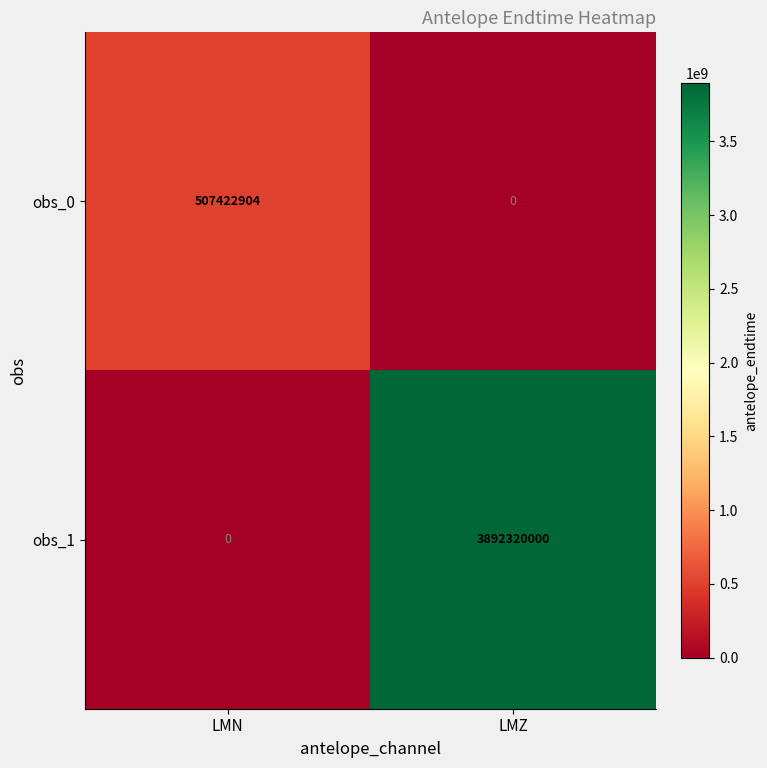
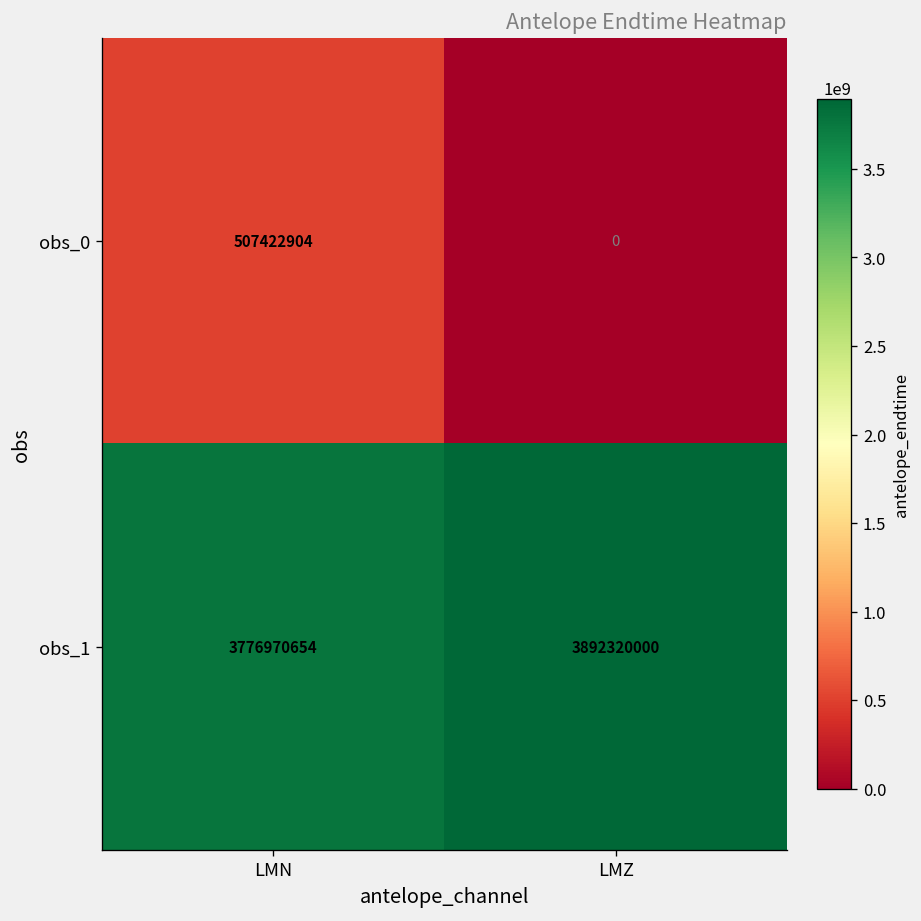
  {
    "obs_0": {
      "LMN": 507422904,
      "LMZ": 0
    },
    "obs_1": {
-     "LMN": 0,
+     "LMN": 3776970654,
      "LMZ": 3892320000
    }
  }
